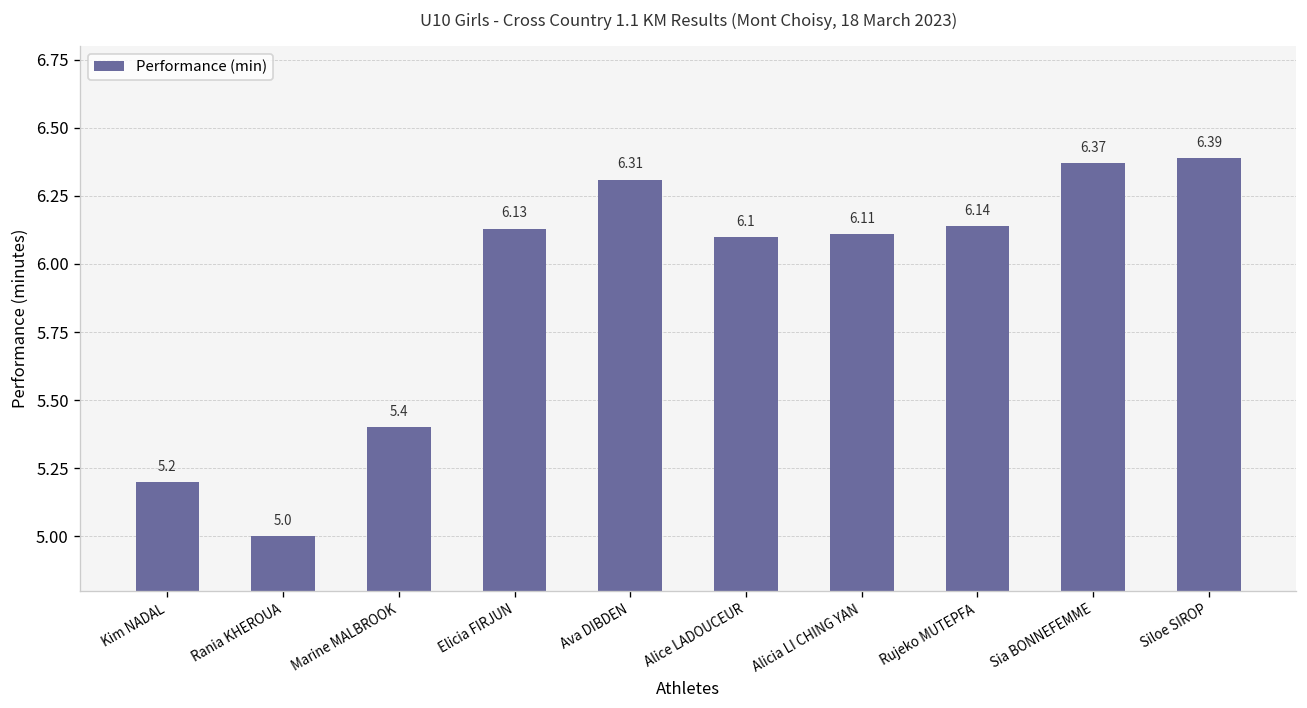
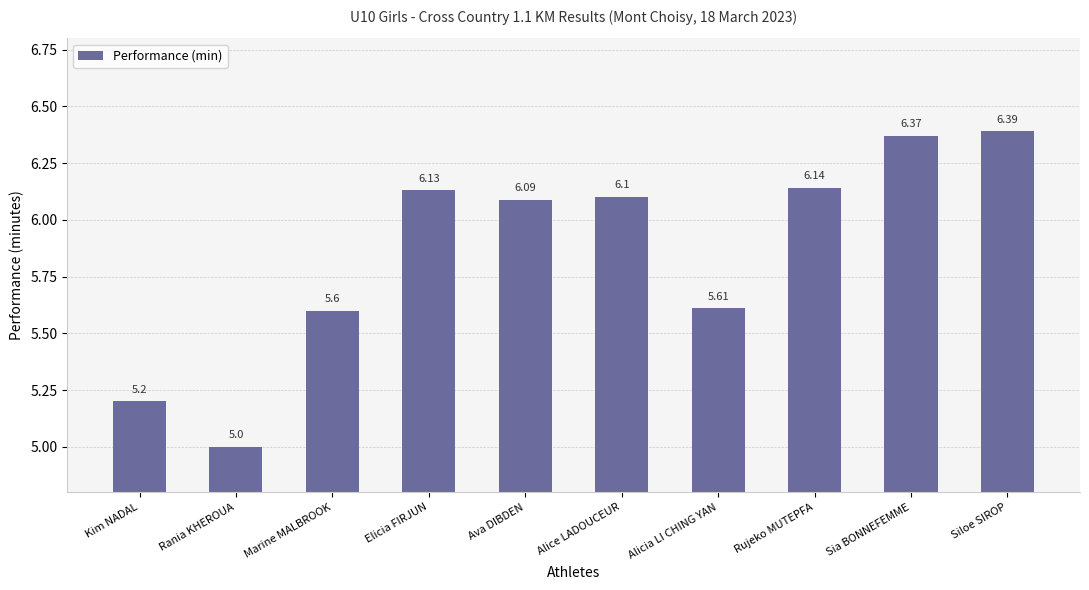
  {
    "Kim NADAL": 5.2,
    "Rania KHEROUA": 5.0,
-   "Marine MALBROOK": 5.4,
+   "Marine MALBROOK": 5.6,
    "Elicia FIRJUN": 6.13,
-   "Ava DIBDEN": 6.31,
+   "Ava DIBDEN": 6.09,
    "Alice LADOUCEUR": 6.1,
-   "Alicia LI CHING YAN": 6.11,
+   "Alicia LI CHING YAN": 5.61,
    "Rujeko MUTEPFA": 6.14,
    "Sia BONNEFEMME": 6.37,
    "Siloe SIROP": 6.39
  }
